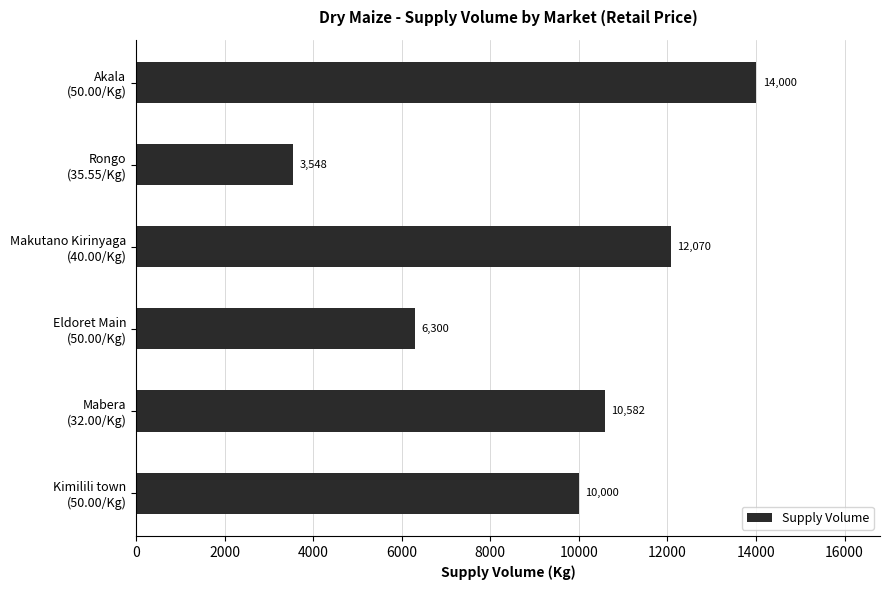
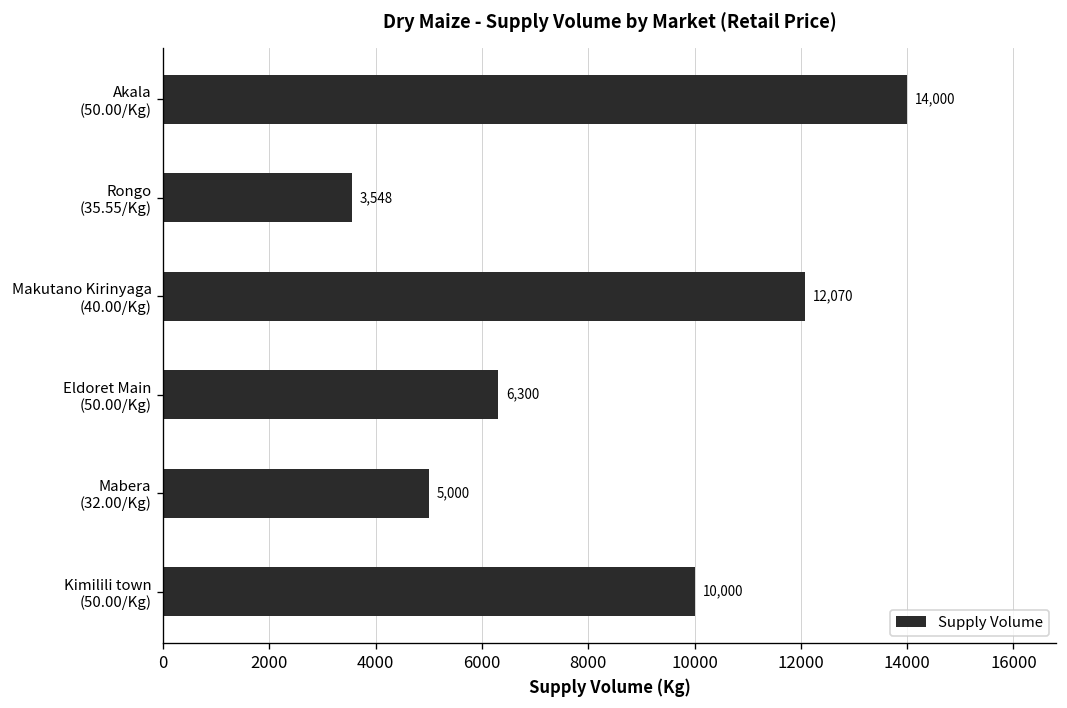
  {
    "Akala (50.00/Kg)": "14,000",
    "Rongo (35.55/Kg)": "3,548",
    "Makutano Kirinyaga (40.00/Kg)": "12,070",
    "Eldoret Main (50.00/Kg)": "6,300",
-   "Mabera (32.00/Kg)": "10,582",
+   "Mabera (32.00/Kg)": "5,000",
    "Kimilili town (50.00/Kg)": "10,000"
  }
